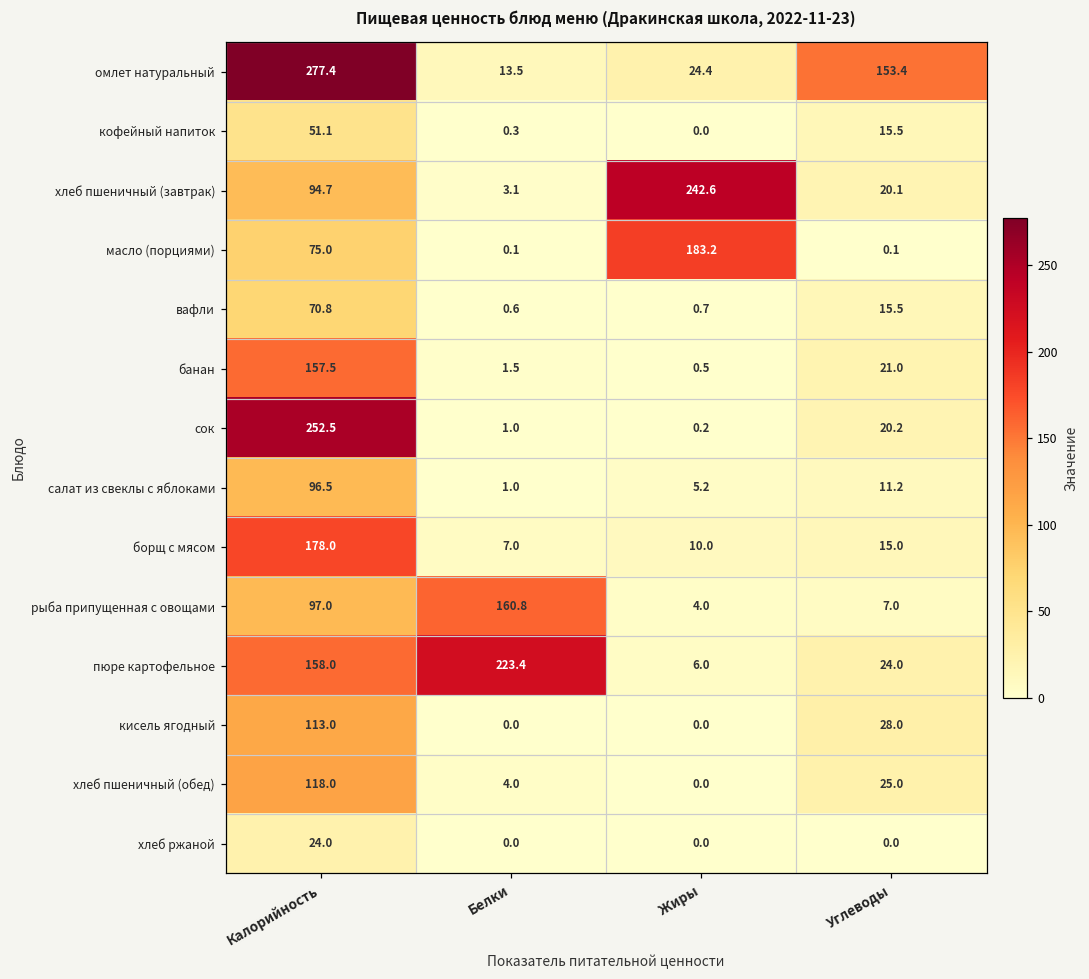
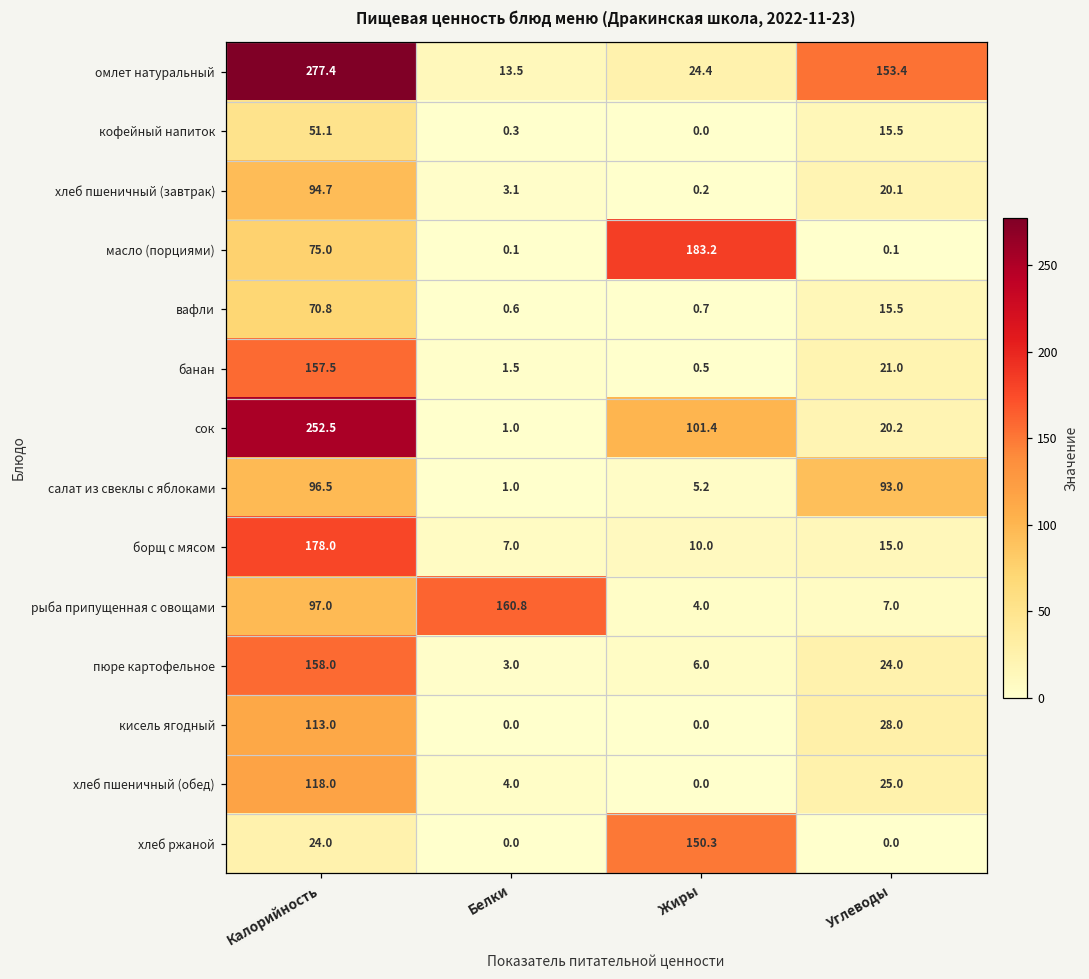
  {
    "омлет натуральный": {
      "Калорийность": 277.4,
      "Белки": 13.5,
      "Жиры": 24.4,
      "Углеводы": 153.4
    },
    "кофейный напиток": {
      "Калорийность": 51.1,
      "Белки": 0.3,
      "Жиры": 0.0,
      "Углеводы": 15.5
    },
    "хлеб пшеничный (завтрак)": {
      "Калорийность": 94.7,
      "Белки": 3.1,
-     "Жиры": 242.6,
+     "Жиры": 0.2,
      "Углеводы": 20.1
    },
    "масло (порциями)": {
      "Калорийность": 75.0,
      "Белки": 0.1,
      "Жиры": 183.2,
      "Углеводы": 0.1
    },
    "вафли": {
      "Калорийность": 70.8,
      "Белки": 0.6,
      "Жиры": 0.7,
      "Углеводы": 15.5
    },
    "банан": {
      "Калорийность": 157.5,
      "Белки": 1.5,
      "Жиры": 0.5,
      "Углеводы": 21.0
    },
    "сок": {
      "Калорийность": 252.5,
      "Белки": 1.0,
-     "Жиры": 0.2,
+     "Жиры": 101.4,
      "Углеводы": 20.2
    },
    "салат из свеклы с яблоками": {
      "Калорийность": 96.5,
      "Белки": 1.0,
      "Жиры": 5.2,
-     "Углеводы": 11.2
+     "Углеводы": 93.0
    },
    "борщ с мясом": {
      "Калорийность": 178.0,
      "Белки": 7.0,
      "Жиры": 10.0,
      "Углеводы": 15.0
    },
    "рыба припущенная с овощами": {
      "Калорийность": 97.0,
      "Белки": 160.8,
      "Жиры": 4.0,
      "Углеводы": 7.0
    },
    "пюре картофельное": {
      "Калорийность": 158.0,
-     "Белки": 223.4,
+     "Белки": 3.0,
      "Жиры": 6.0,
      "Углеводы": 24.0
    },
    "кисель ягодный": {
      "Калорийность": 113.0,
      "Белки": 0.0,
      "Жиры": 0.0,
      "Углеводы": 28.0
    },
    "хлеб пшеничный (обед)": {
      "Калорийность": 118.0,
      "Белки": 4.0,
      "Жиры": 0.0,
      "Углеводы": 25.0
    },
    "хлеб ржаной": {
      "Калорийность": 24.0,
      "Белки": 0.0,
-     "Жиры": 0.0,
+     "Жиры": 150.3,
      "Углеводы": 0.0
    }
  }
